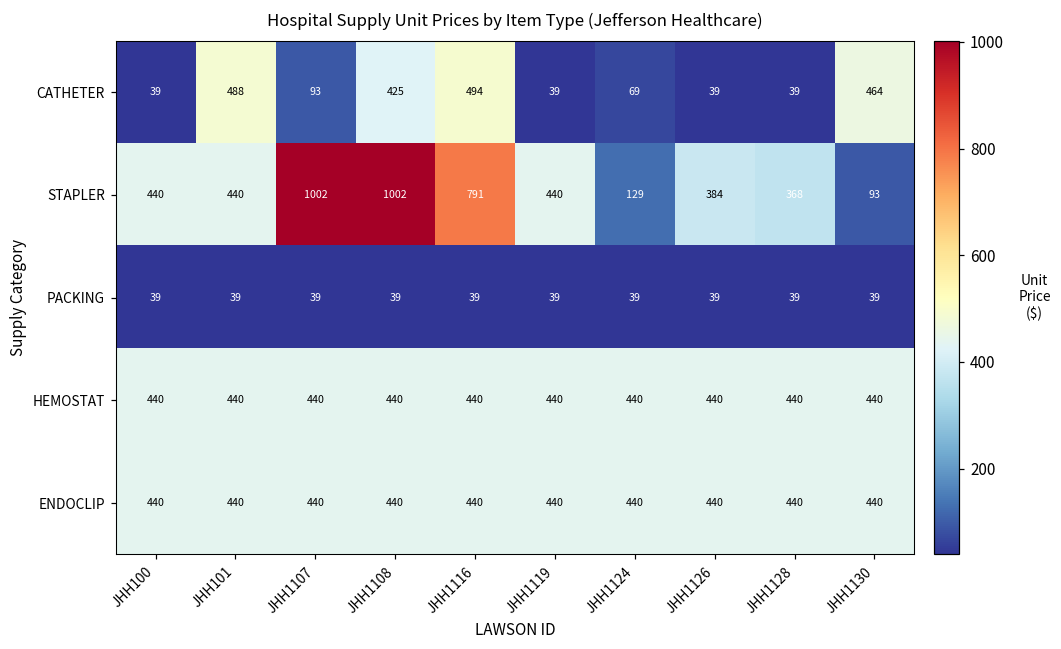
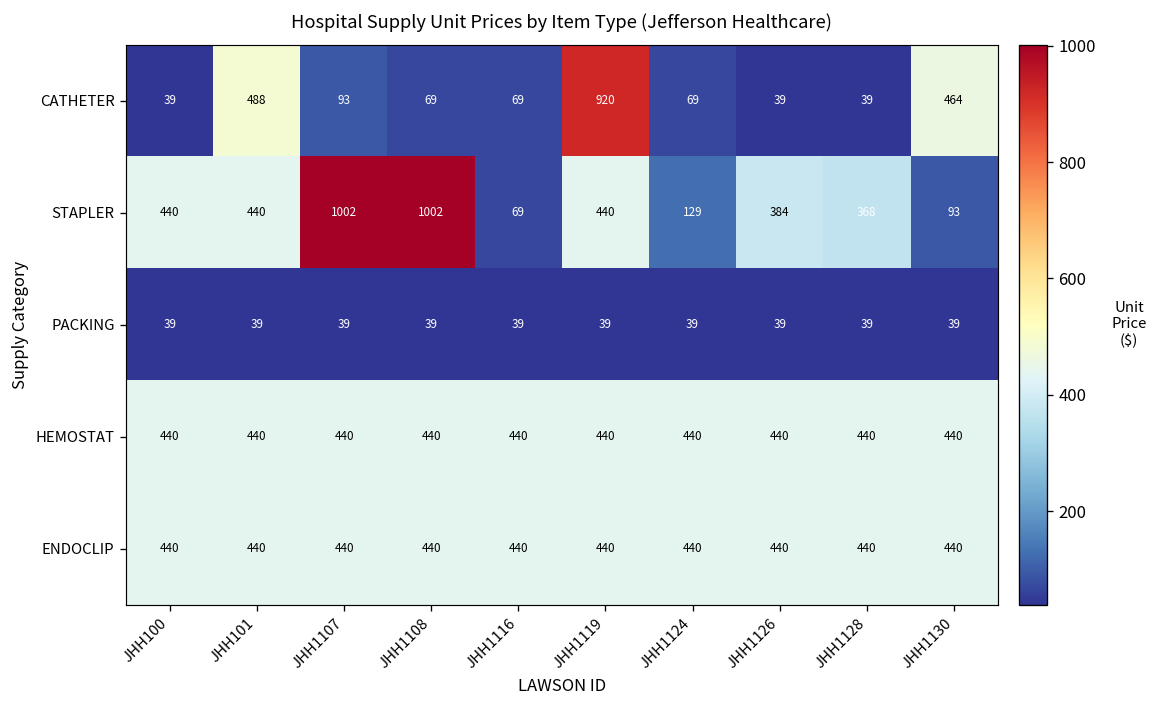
  {
    "CATHETER": {
      "JHH100": 39,
      "JHH101": 488,
      "JHH1107": 93,
-     "JHH1108": 425,
-     "JHH1116": 494,
-     "JHH1119": 39,
+     "JHH1108": 69,
+     "JHH1116": 69,
+     "JHH1119": 920,
      "JHH1124": 69,
      "JHH1126": 39,
      "JHH1128": 39,
      "JHH1130": 464
    },
    "STAPLER": {
      "JHH100": 440,
      "JHH101": 440,
      "JHH1107": 1002,
      "JHH1108": 1002,
-     "JHH1116": 791,
+     "JHH1116": 69,
      "JHH1119": 440,
      "JHH1124": 129,
      "JHH1126": 384,
      "JHH1128": 368,
      "JHH1130": 93
    },
    "PACKING": {
      "JHH100": 39,
      "JHH101": 39,
      "JHH1107": 39,
      "JHH1108": 39,
      "JHH1116": 39,
      "JHH1119": 39,
      "JHH1124": 39,
      "JHH1126": 39,
      "JHH1128": 39,
      "JHH1130": 39
    },
    "HEMOSTAT": {
      "JHH100": 440,
      "JHH101": 440,
      "JHH1107": 440,
      "JHH1108": 440,
      "JHH1116": 440,
      "JHH1119": 440,
      "JHH1124": 440,
      "JHH1126": 440,
      "JHH1128": 440,
      "JHH1130": 440
    },
    "ENDOCLIP": {
      "JHH100": 440,
      "JHH101": 440,
      "JHH1107": 440,
      "JHH1108": 440,
      "JHH1116": 440,
      "JHH1119": 440,
      "JHH1124": 440,
      "JHH1126": 440,
      "JHH1128": 440,
      "JHH1130": 440
    }
  }
